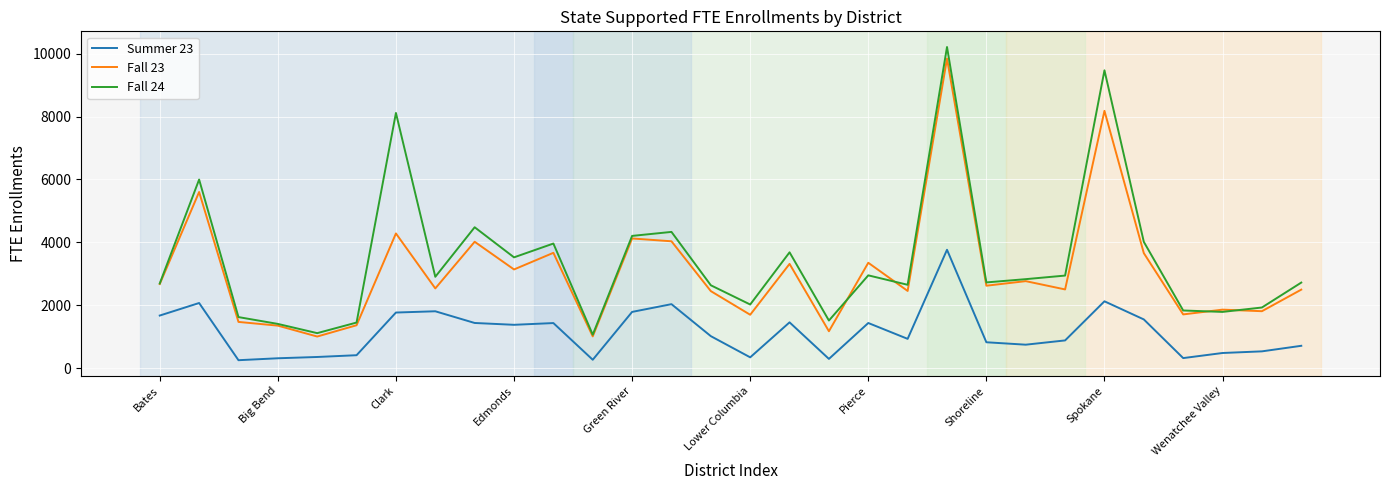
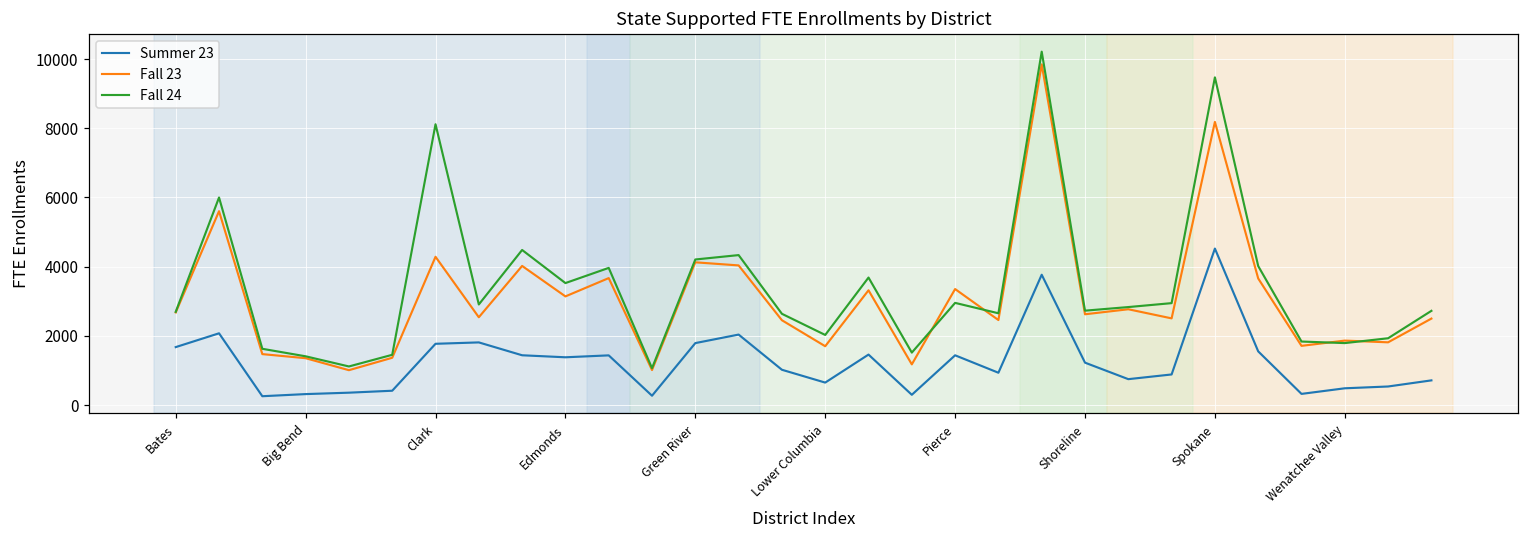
  {
    "Summer 23": {
      "Bates": 1700,
      "Big Bend": 300,
      "Clark": 1800,
      "Edmonds": 1400,
      "Green River": 1800,
-     "Lower Columbia": 300,
+     "Lower Columbia": 600,
      "Pierce": 1400,
-     "Shoreline": 800,
-     "Spokane": 2100,
+     "Shoreline": 1200,
+     "Spokane": 4500,
      "Wenatchee Valley": 500
    },
    "Fall 23": {
      "Clark": 4300,
      "Edmonds": 3100,
      "Green River": 4100,
      "Lower Columbia": 1700,
      "Pierce": 3400,
      "Shoreline": 2600,
      "Spokane": 8200
    },
    "Fall 24": {
      "Clark": 8100,
      "Edmonds": 3500,
      "Green River": 4200,
      "Lower Columbia": 2000,
      "Pierce": 3000,
      "Shoreline": 2700,
      "Spokane": 9500
    }
  }
